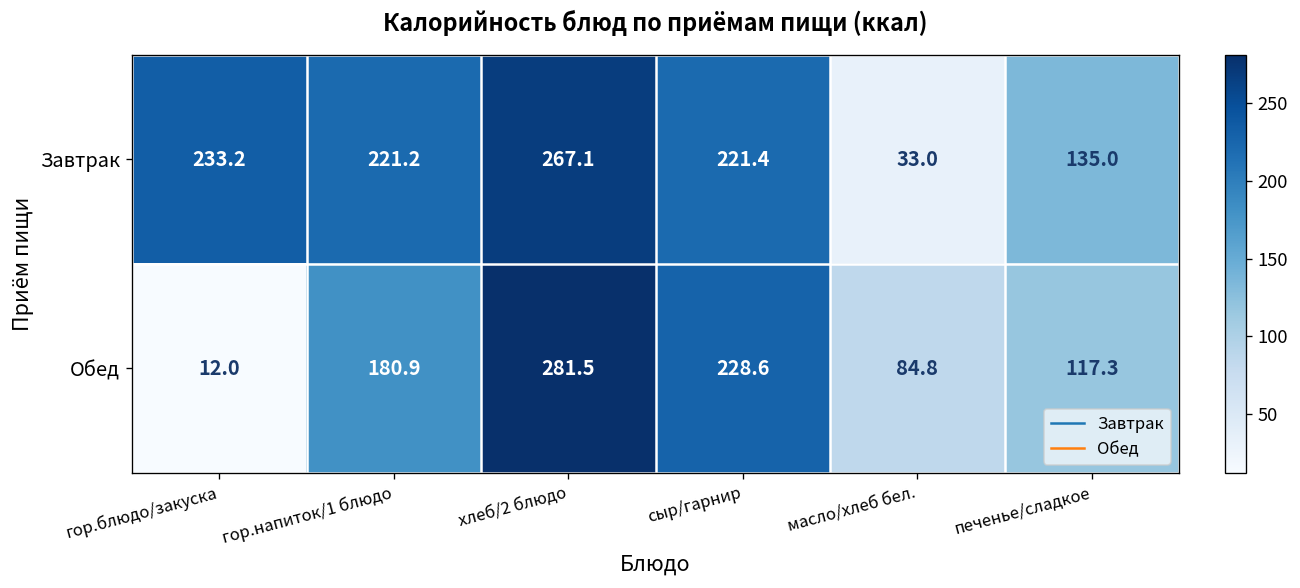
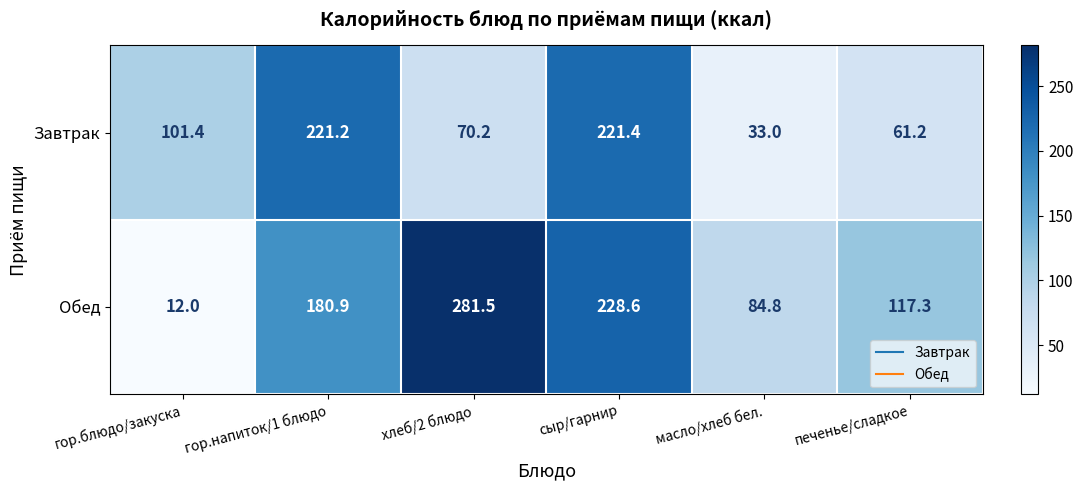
  {
    "Завтрак": {
-     "гор.блюдо/закуска": 233.2,
+     "гор.блюдо/закуска": 101.4,
      "гор.напиток/1 блюдо": 221.2,
-     "хлеб/2 блюдо": 267.1,
+     "хлеб/2 блюдо": 70.2,
      "сыр/гарнир": 221.4,
      "масло/хлеб бел.": 33.0,
-     "печенье/сладкое": 135.0
+     "печенье/сладкое": 61.2
    },
    "Обед": {
      "гор.блюдо/закуска": 12.0,
      "гор.напиток/1 блюдо": 180.9,
      "хлеб/2 блюдо": 281.5,
      "сыр/гарнир": 228.6,
      "масло/хлеб бел.": 84.8,
      "печенье/сладкое": 117.3
    }
  }
